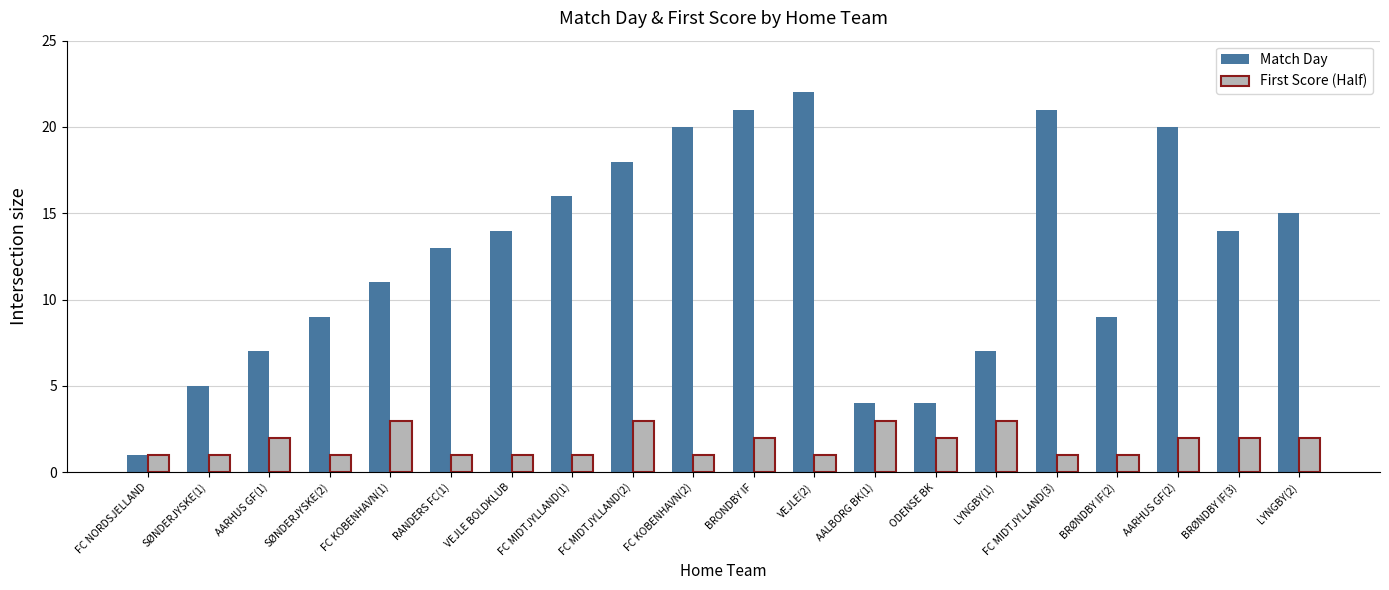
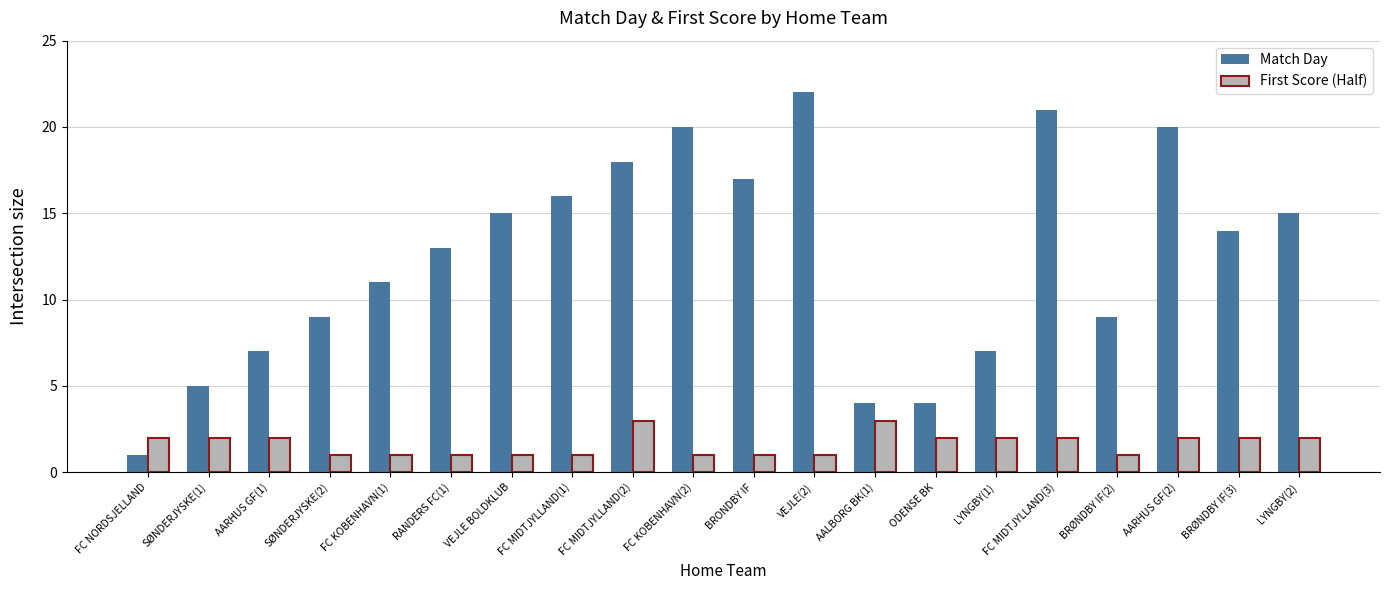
  {
    "Match Day": {
      "FC NORDSJELLAND": 1,
      "SØNDERJYSKE(1)": 5,
      "AARHUS GF(1)": 7,
      "SØNDERJYSKE(2)": 9,
      "FC KOBENHAVN(1)": 11,
      "RANDERS FC(1)": 13,
-     "VEJLE BOLDKLUB": 14,
+     "VEJLE BOLDKLUB": 15,
      "FC MIDTJYLLAND(1)": 16,
      "FC MIDTJYLLAND(2)": 18,
      "FC KOBENHAVN(2)": 20,
-     "BRONDBY IF": 21,
+     "BRONDBY IF": 17,
      "VEJLE(2)": 22,
      "AALBORG BK(1)": 4,
      "ODENSE BK": 4,
      "LYNGBY(1)": 7,
      "FC MIDTJYLLAND(3)": 21,
      "BRØNDBY IF(2)": 9,
      "AARHUS GF(2)": 20,
      "BRØNDBY IF(3)": 14,
      "LYNGBY(2)": 15
    },
    "First Score (Half)": {
-     "FC NORDSJELLAND": 1,
-     "SØNDERJYSKE(1)": 1,
+     "FC NORDSJELLAND": 2,
+     "SØNDERJYSKE(1)": 2,
      "AARHUS GF(1)": 2,
      "SØNDERJYSKE(2)": 1,
-     "FC KOBENHAVN(1)": 3,
+     "FC KOBENHAVN(1)": 1,
      "RANDERS FC(1)": 1,
      "VEJLE BOLDKLUB": 1,
      "FC MIDTJYLLAND(1)": 1,
      "FC MIDTJYLLAND(2)": 3,
      "FC KOBENHAVN(2)": 1,
-     "BRONDBY IF": 2,
+     "BRONDBY IF": 1,
      "VEJLE(2)": 1,
      "AALBORG BK(1)": 3,
      "ODENSE BK": 2,
-     "LYNGBY(1)": 3,
-     "FC MIDTJYLLAND(3)": 1,
+     "LYNGBY(1)": 2,
+     "FC MIDTJYLLAND(3)": 2,
      "BRØNDBY IF(2)": 1,
      "AARHUS GF(2)": 2,
      "BRØNDBY IF(3)": 2,
      "LYNGBY(2)": 2
    }
  }
